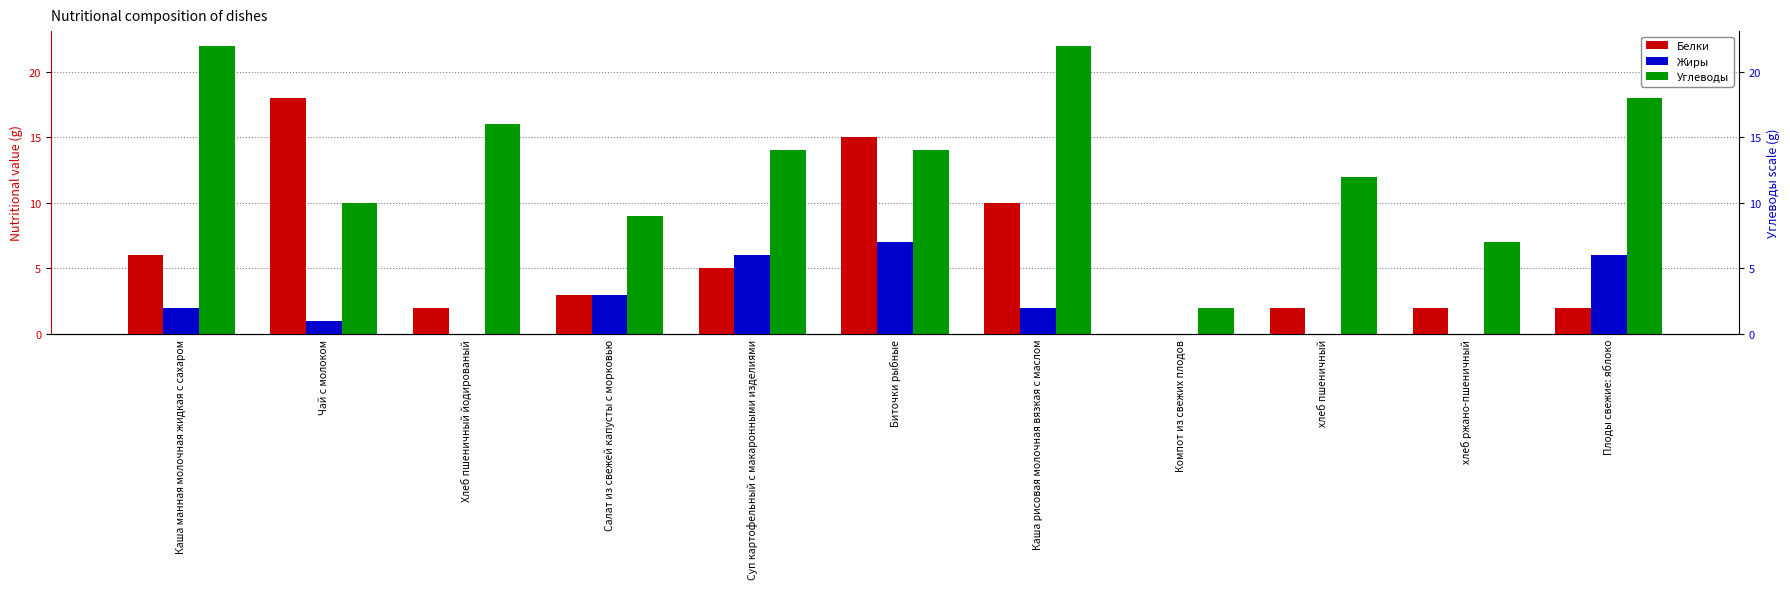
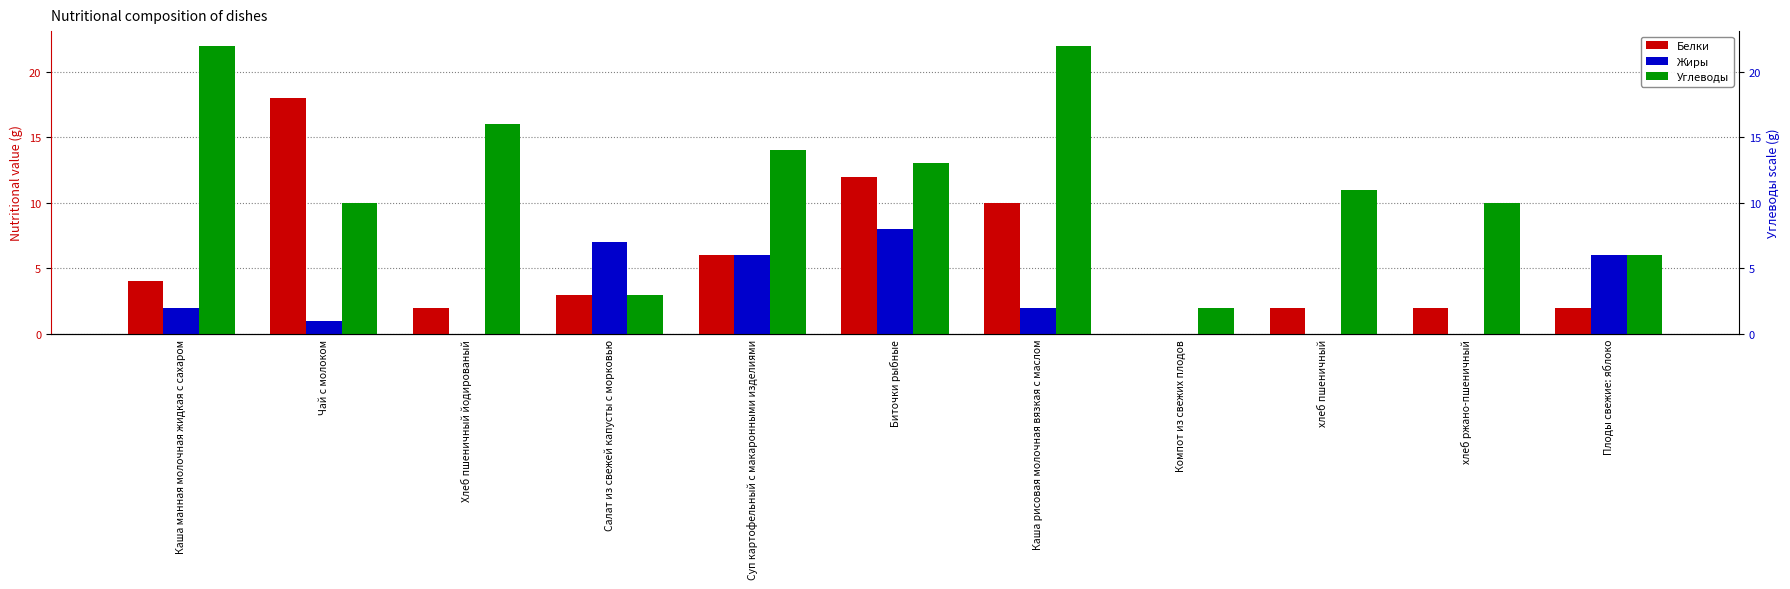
  {
    "Белки": {
-     "Каша манная молочная жидкая с сахаром": 6,
+     "Каша манная молочная жидкая с сахаром": 4,
      "Чай с молоком": 18,
      "Хлеб пшеничный йодированый": 2,
      "Салат из свежей капусты с морковью": 3,
-     "Суп картофельный с макаронными изделиями": 5,
-     "Биточки рыбные": 15,
+     "Суп картофельный с макаронными изделиями": 6,
+     "Биточки рыбные": 12,
      "Каша рисовая молочная вязкая с маслом": 10,
      "Компот из свежих плодов": 0,
      "хлеб пшеничный": 2,
      "хлеб ржано-пшеничный": 2,
      "Плоды свежие: яблоко": 2
    },
    "Жиры": {
      "Каша манная молочная жидкая с сахаром": 2,
      "Чай с молоком": 1,
      "Хлеб пшеничный йодированый": 0,
-     "Салат из свежей капусты с морковью": 3,
+     "Салат из свежей капусты с морковью": 7,
      "Суп картофельный с макаронными изделиями": 6,
-     "Биточки рыбные": 7,
+     "Биточки рыбные": 8,
      "Каша рисовая молочная вязкая с маслом": 2,
      "Компот из свежих плодов": 0,
      "хлеб пшеничный": 0,
      "хлеб ржано-пшеничный": 0,
      "Плоды свежие: яблоко": 6
    },
    "Углеводы": {
      "Каша манная молочная жидкая с сахаром": 22,
      "Чай с молоком": 10,
      "Хлеб пшеничный йодированый": 16,
-     "Салат из свежей капусты с морковью": 9,
+     "Салат из свежей капусты с морковью": 3,
      "Суп картофельный с макаронными изделиями": 14,
-     "Биточки рыбные": 14,
+     "Биточки рыбные": 13,
      "Каша рисовая молочная вязкая с маслом": 22,
      "Компот из свежих плодов": 2,
-     "хлеб пшеничный": 12,
-     "хлеб ржано-пшеничный": 7,
-     "Плоды свежие: яблоко": 18
+     "хлеб пшеничный": 11,
+     "хлеб ржано-пшеничный": 10,
+     "Плоды свежие: яблоко": 6
    }
  }
